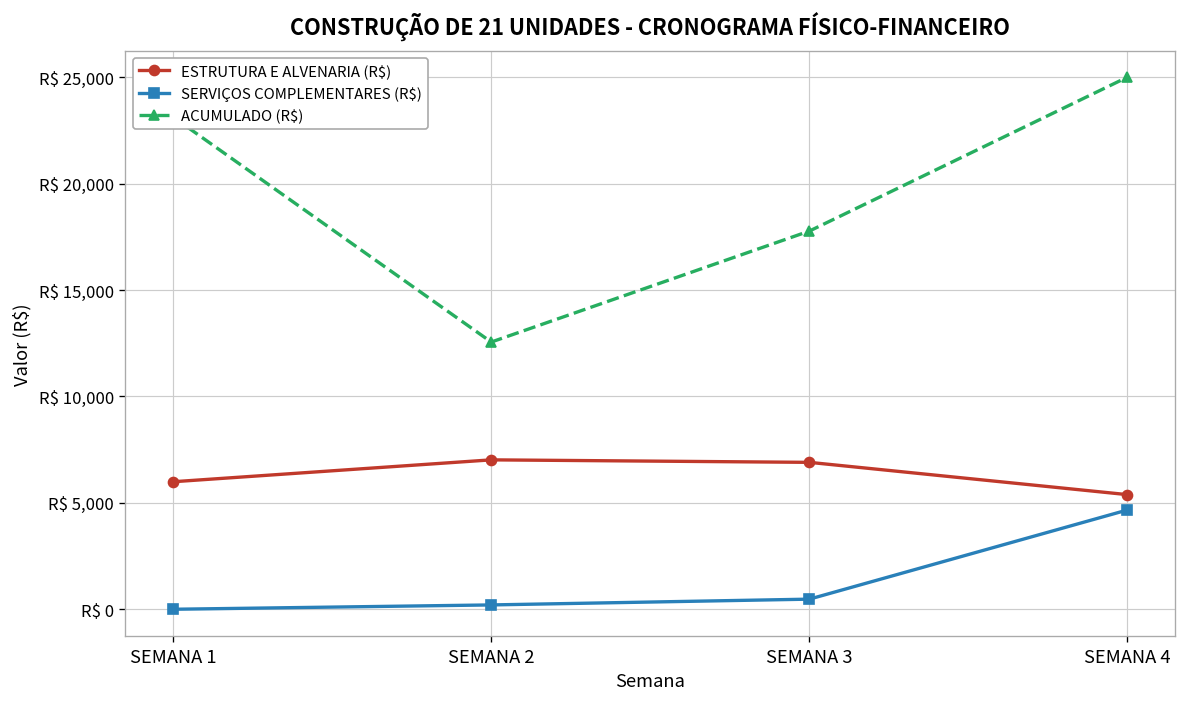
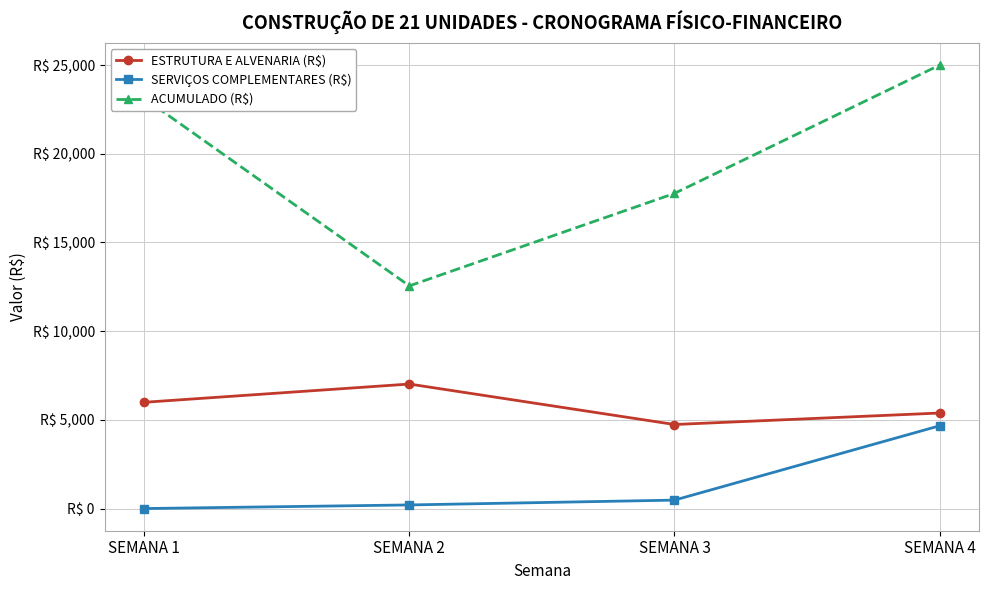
  {
    "ESTRUTURA E ALVENARIA (R$)": {
      "SEMANA 1": "R$ 6,000",
      "SEMANA 2": "R$ 7,000",
-     "SEMANA 3": "R$ 6,900",
+     "SEMANA 3": "R$ 4,700",
      "SEMANA 4": "R$ 5,400"
    },
    "SERVIÇOS COMPLEMENTARES (R$)": {
      "SEMANA 1": "R$ 0",
      "SEMANA 2": "R$ 200",
      "SEMANA 3": "R$ 500",
      "SEMANA 4": "R$ 4,700"
    },
    "ACUMULADO (R$)": {
      "SEMANA 2": "R$ 12,600",
      "SEMANA 3": "R$ 17,800",
      "SEMANA 4": "R$ 25,000"
    }
  }
